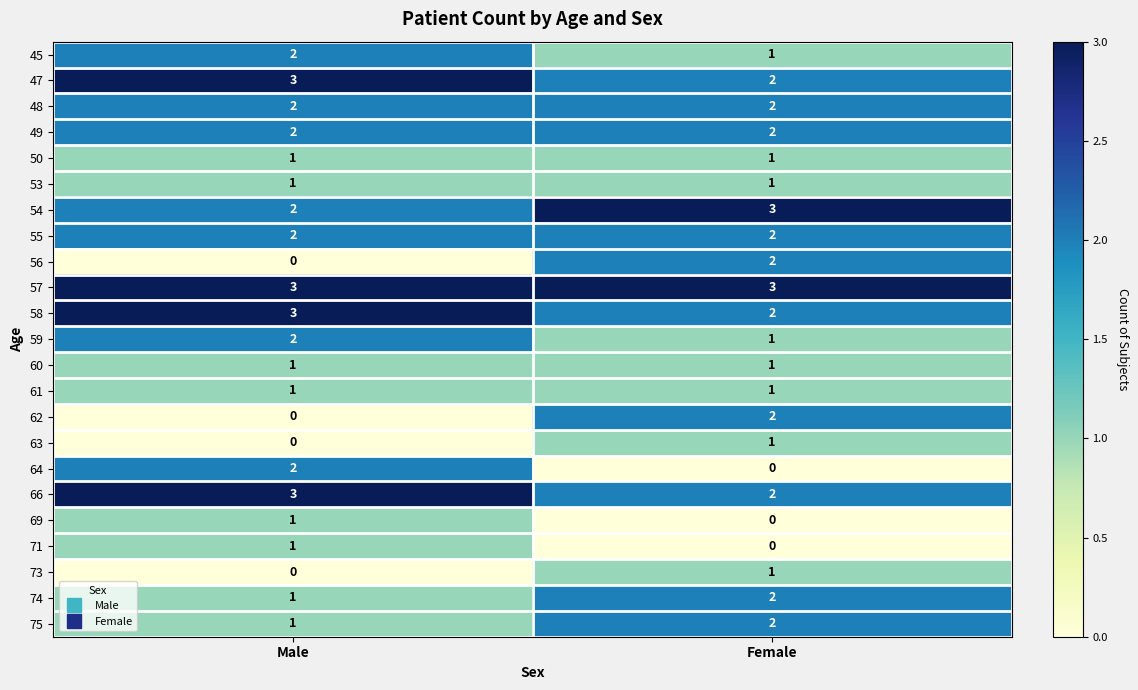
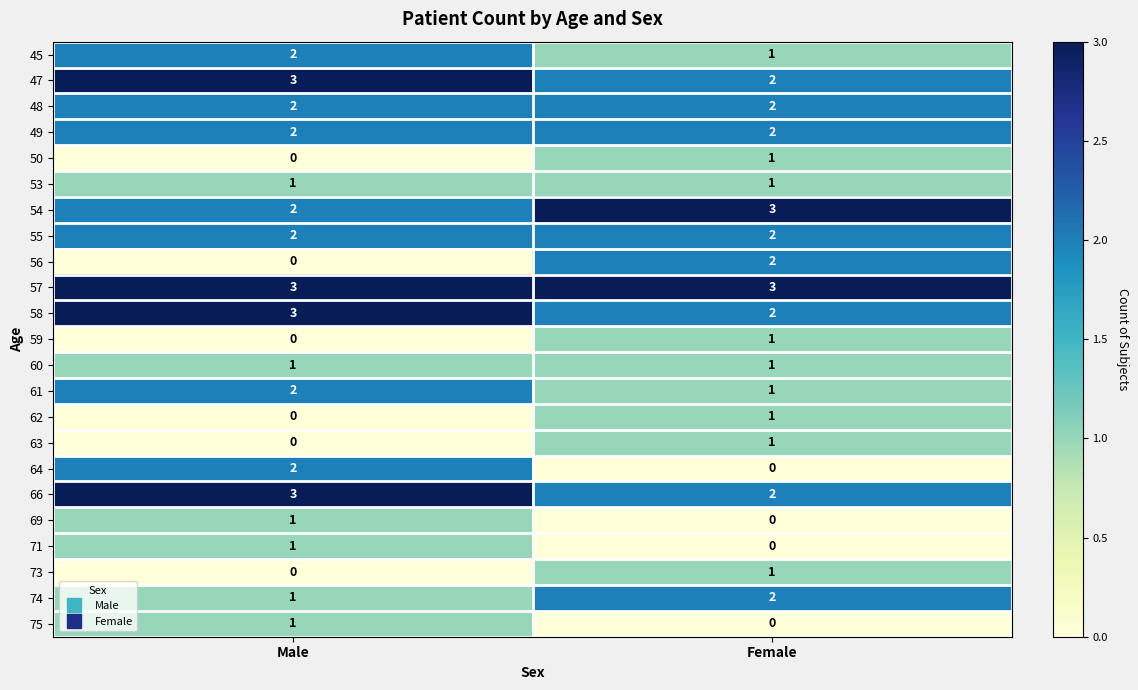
  {
    "45": {
      "Male": 2,
      "Female": 1
    },
    "47": {
      "Male": 3,
      "Female": 2
    },
    "48": {
      "Male": 2,
      "Female": 2
    },
    "49": {
      "Male": 2,
      "Female": 2
    },
    "50": {
-     "Male": 1,
+     "Male": 0,
      "Female": 1
    },
    "53": {
      "Male": 1,
      "Female": 1
    },
    "54": {
      "Male": 2,
      "Female": 3
    },
    "55": {
      "Male": 2,
      "Female": 2
    },
    "56": {
      "Male": 0,
      "Female": 2
    },
    "57": {
      "Male": 3,
      "Female": 3
    },
    "58": {
      "Male": 3,
      "Female": 2
    },
    "59": {
-     "Male": 2,
+     "Male": 0,
      "Female": 1
    },
    "60": {
      "Male": 1,
      "Female": 1
    },
    "61": {
-     "Male": 1,
+     "Male": 2,
      "Female": 1
    },
    "62": {
      "Male": 0,
-     "Female": 2
+     "Female": 1
    },
    "63": {
      "Male": 0,
      "Female": 1
    },
    "64": {
      "Male": 2,
      "Female": 0
    },
    "66": {
      "Male": 3,
      "Female": 2
    },
    "69": {
      "Male": 1,
      "Female": 0
    },
    "71": {
      "Male": 1,
      "Female": 0
    },
    "73": {
      "Male": 0,
      "Female": 1
    },
    "74": {
      "Male": 1,
      "Female": 2
    },
    "75": {
      "Male": 1,
-     "Female": 2
+     "Female": 0
    }
  }
